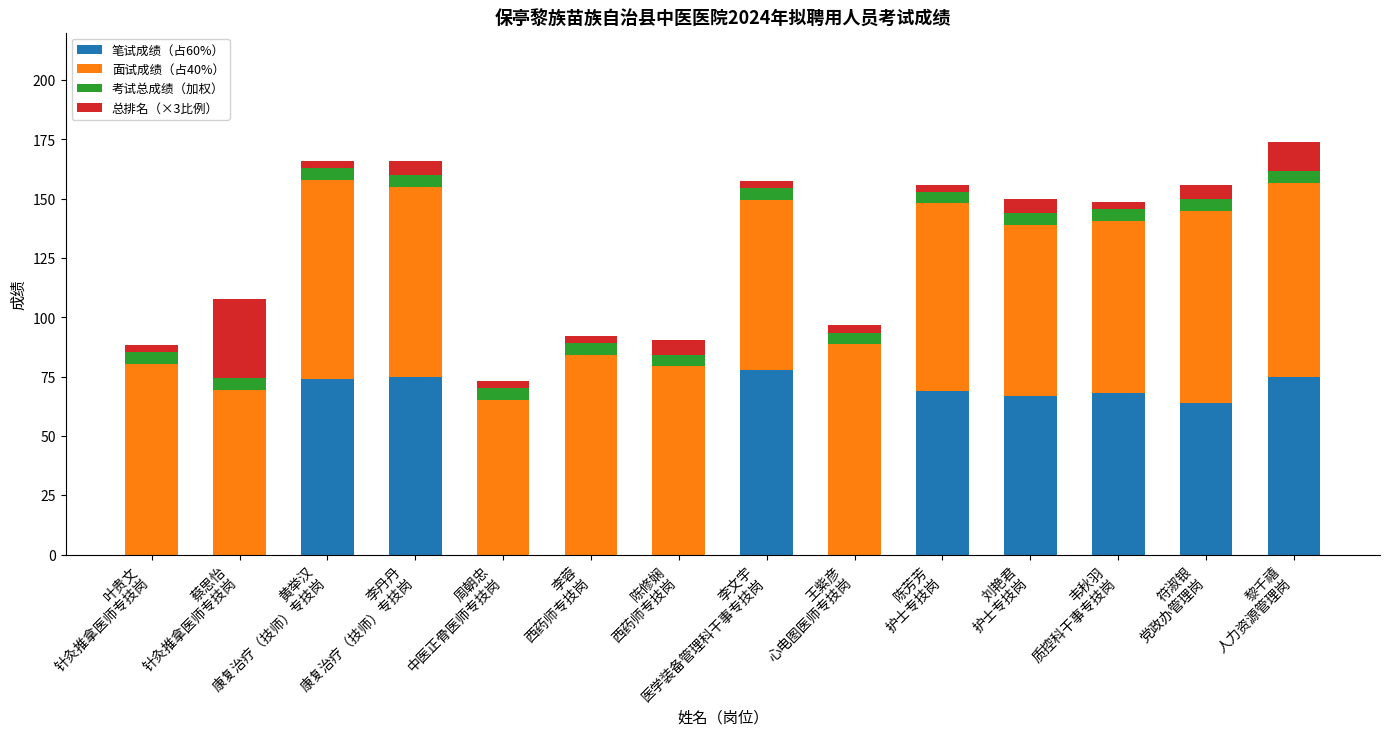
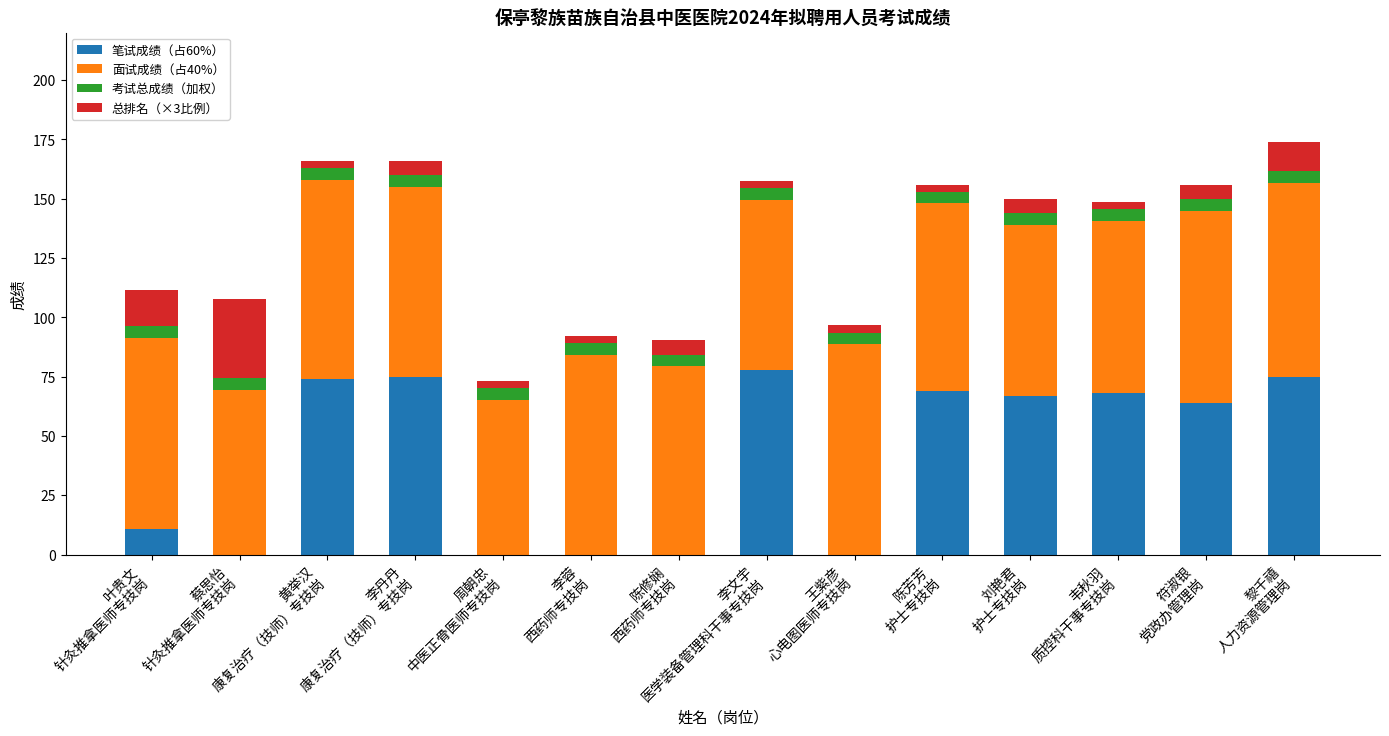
  {
    "笔试成绩（占60%）": {
-     "叶贵文 针灸推拿医师专技岗": 0,
+     "叶贵文 针灸推拿医师专技岗": 11,
      "蔡思怡 针灸推拿医师专技岗": 0,
      "黄举汉 康复治疗（技师）专技岗": 74,
      "李丹丹 康复治疗（技师）专技岗": 75,
      "周朝忠 中医正骨医师专技岗": 0,
      "李蓉 西药师专技岗": 0,
      "陈修娴 西药师专技岗": 0,
      "李文宇 医学装备管理科干事专技岗": 78,
      "王紫彦 心电图医师专技岗": 0,
      "陈芳芳 护士专技岗": 69,
      "刘艳君 护士专技岗": 67,
      "韦秋羽 质控科干事专技岗": 68,
      "符淑银 党政办管理岗": 64,
      "黎千禧 人力资源管理岗": 75
    },
    "面试成绩（占40%）": {
      "叶贵文 针灸推拿医师专技岗": 80,
      "蔡思怡 针灸推拿医师专技岗": 70,
      "黄举汉 康复治疗（技师）专技岗": 84,
      "李丹丹 康复治疗（技师）专技岗": 80,
      "周朝忠 中医正骨医师专技岗": 65,
      "李蓉 西药师专技岗": 84,
      "陈修娴 西药师专技岗": 79,
      "李文宇 医学装备管理科干事专技岗": 72,
      "王紫彦 心电图医师专技岗": 89,
      "陈芳芳 护士专技岗": 79,
      "刘艳君 护士专技岗": 72,
      "韦秋羽 质控科干事专技岗": 73,
      "符淑银 党政办管理岗": 81,
      "黎千禧 人力资源管理岗": 82
    },
    "考试总成绩（加权）": {
      "叶贵文 针灸推拿医师专技岗": 5,
      "蔡思怡 针灸推拿医师专技岗": 5,
      "黄举汉 康复治疗（技师）专技岗": 5,
      "李丹丹 康复治疗（技师）专技岗": 5,
      "周朝忠 中医正骨医师专技岗": 5,
      "李蓉 西药师专技岗": 5,
      "陈修娴 西药师专技岗": 5,
      "李文宇 医学装备管理科干事专技岗": 5,
      "王紫彦 心电图医师专技岗": 5,
      "陈芳芳 护士专技岗": 5,
      "刘艳君 护士专技岗": 5,
      "韦秋羽 质控科干事专技岗": 5,
      "符淑银 党政办管理岗": 5,
      "黎千禧 人力资源管理岗": 5
    },
    "总排名（×3比例）": {
-     "叶贵文 针灸推拿医师专技岗": 3,
+     "叶贵文 针灸推拿医师专技岗": 15,
      "蔡思怡 针灸推拿医师专技岗": 33,
      "黄举汉 康复治疗（技师）专技岗": 3,
      "李丹丹 康复治疗（技师）专技岗": 6,
      "周朝忠 中医正骨医师专技岗": 3,
      "李蓉 西药师专技岗": 3,
      "陈修娴 西药师专技岗": 6,
      "李文宇 医学装备管理科干事专技岗": 3,
      "王紫彦 心电图医师专技岗": 3,
      "陈芳芳 护士专技岗": 3,
      "刘艳君 护士专技岗": 6,
      "韦秋羽 质控科干事专技岗": 3,
      "符淑银 党政办管理岗": 6,
      "黎千禧 人力资源管理岗": 12
    }
  }
